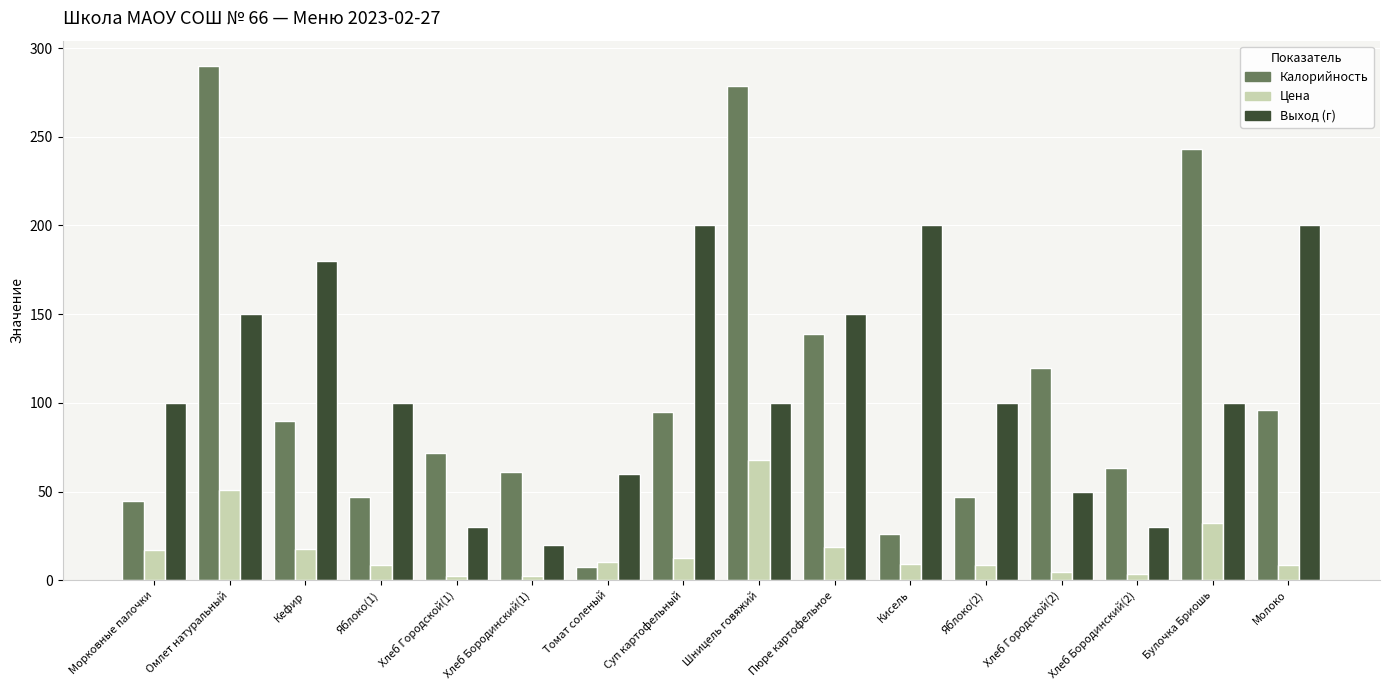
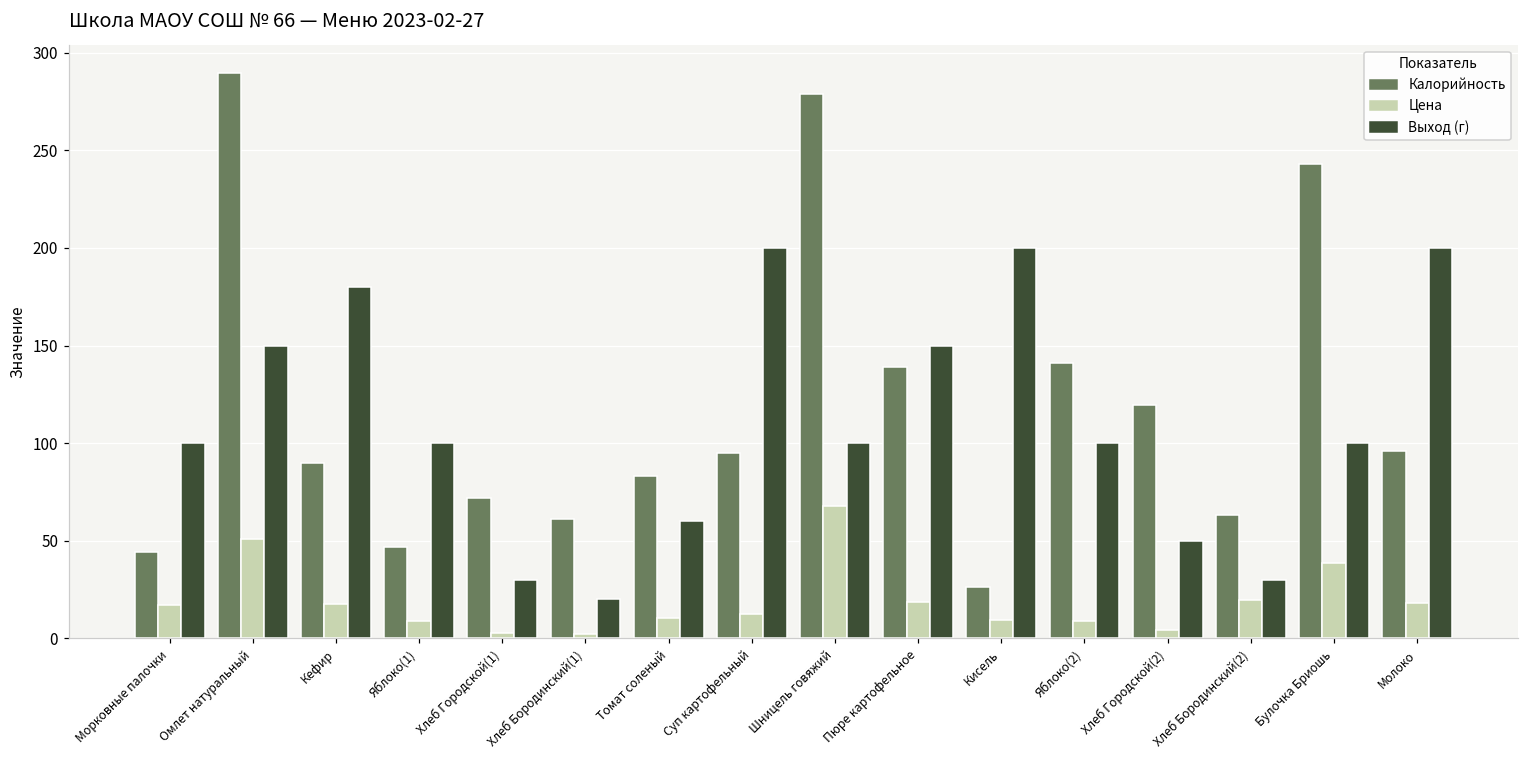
  {
    "Калорийность": {
      "Морковные палочки": 44,
      "Омлет натуральный": 290,
      "Кефир": 90,
      "Яблоко(1)": 47,
      "Хлеб Городской(1)": 72,
      "Хлеб Бородинский(1)": 61,
-     "Томат соленый": 7,
+     "Томат соленый": 83,
      "Суп картофельный": 95,
      "Шницель говяжий": 279,
      "Пюре картофельное": 139,
      "Кисель": 26,
-     "Яблоко(2)": 47,
+     "Яблоко(2)": 141,
      "Хлеб Городской(2)": 120,
      "Хлеб Бородинский(2)": 63,
      "Булочка Бриошь": 243,
      "Молоко": 96
    },
    "Цена": {
      "Морковные палочки": 17,
      "Омлет натуральный": 51,
      "Кефир": 18,
      "Яблоко(1)": 9,
      "Хлеб Городской(1)": 3,
      "Хлеб Бородинский(1)": 2,
      "Томат соленый": 10,
      "Суп картофельный": 12,
      "Шницель говяжий": 68,
      "Пюре картофельное": 19,
      "Кисель": 9,
      "Яблоко(2)": 9,
      "Хлеб Городской(2)": 4,
-     "Хлеб Бородинский(2)": 3,
-     "Булочка Бриошь": 32,
-     "Молоко": 9
+     "Хлеб Бородинский(2)": 19,
+     "Булочка Бриошь": 39,
+     "Молоко": 18
    }
  }
